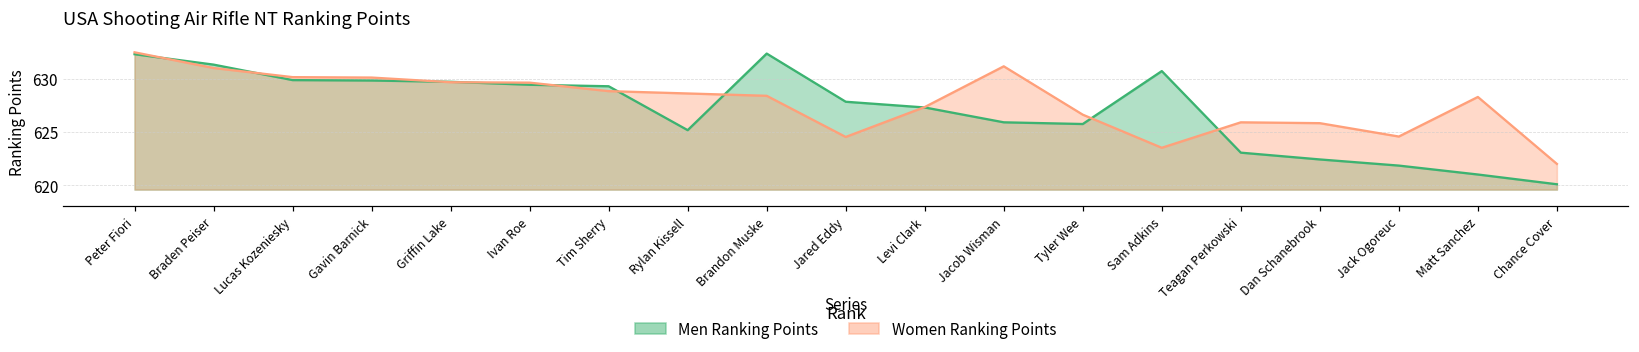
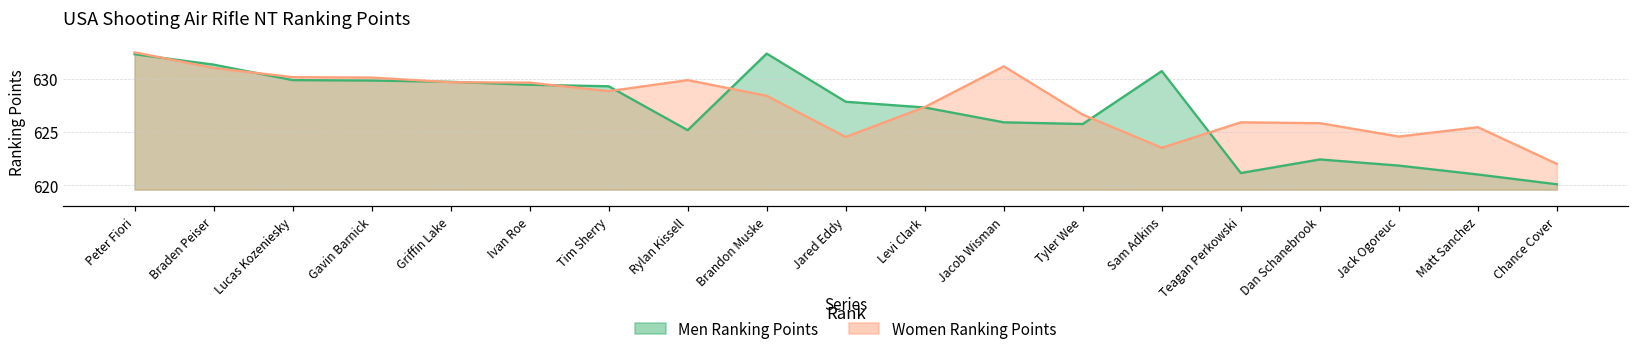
  {
    "Men Ranking Points": {
      "Braden Peiser": 631,
      "Lucas Kozeniesky": 630,
      "Gavin Barnick": 630,
      "Tim Sherry": 629,
      "Rylan Kissell": 625,
      "Brandon Muske": 632,
      "Jared Eddy": 628,
      "Jacob Wisman": 626,
      "Tyler Wee": 626,
      "Sam Adkins": 631,
-     "Teagan Perkowski": 623,
+     "Teagan Perkowski": 621,
      "Dan Schanebrook": 622,
      "Jack Ogoreuc": 622,
      "Matt Sanchez": 621,
      "Chance Cover": 620
    },
    "Women Ranking Points": {
      "Braden Peiser": 631,
      "Lucas Kozeniesky": 630,
      "Gavin Barnick": 630,
      "Tim Sherry": 629,
-     "Rylan Kissell": 629,
+     "Rylan Kissell": 630,
      "Brandon Muske": 628,
      "Jared Eddy": 625,
      "Jacob Wisman": 631,
      "Tyler Wee": 627,
      "Sam Adkins": 624,
      "Teagan Perkowski": 626,
      "Dan Schanebrook": 626,
      "Jack Ogoreuc": 625,
-     "Matt Sanchez": 628,
+     "Matt Sanchez": 625,
      "Chance Cover": 622
    }
  }
